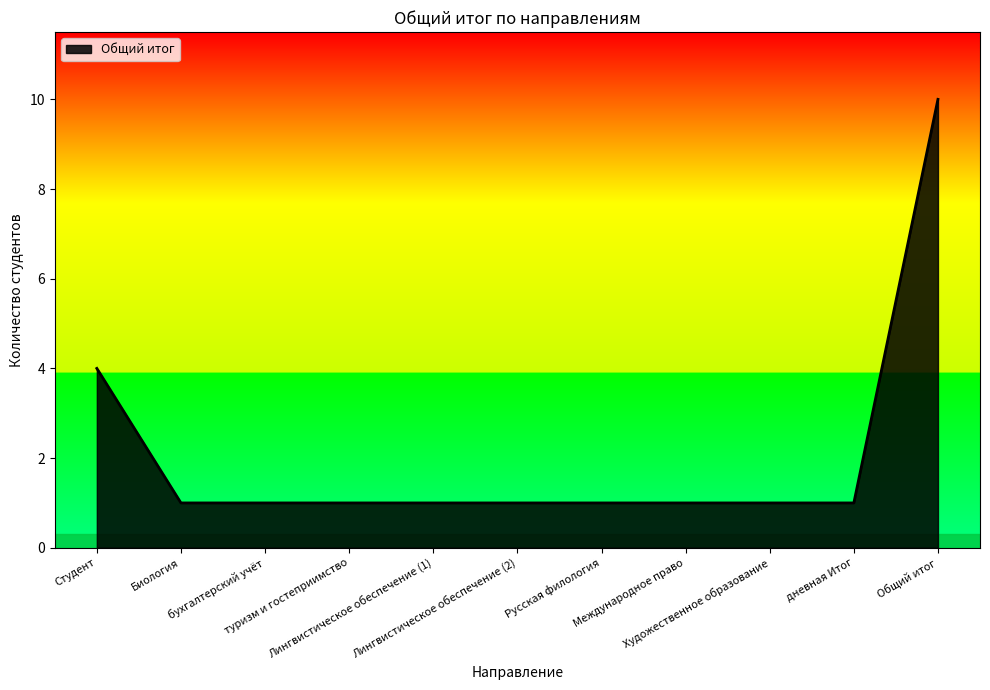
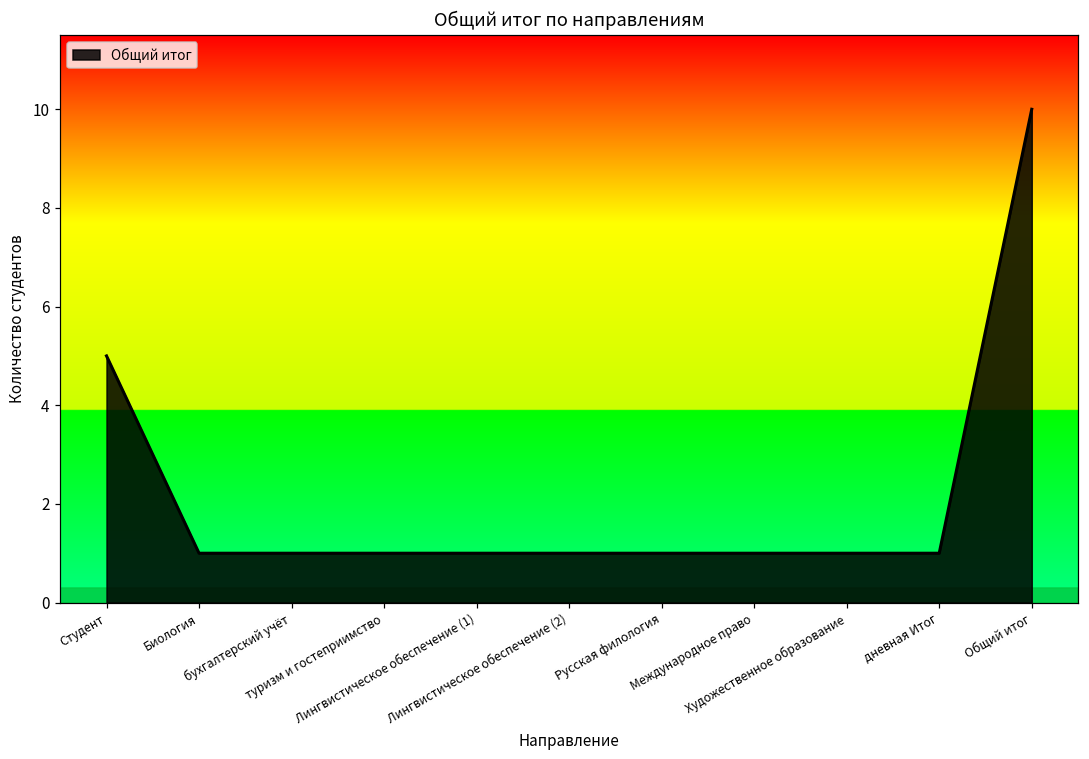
  {
-   "Студент": 4,
+   "Студент": 5,
    "Биология": 1,
    "бухгалтерский учёт": 1,
    "туризм и гостеприимство": 1,
    "Лингвистическое обеспечение (1)": 1,
    "Лингвистическое обеспечение (2)": 1,
    "Русская филология": 1,
    "Международное право": 1,
    "Художественное образование": 1,
    "дневная Итог": 1,
    "Общий итог": 10
  }
